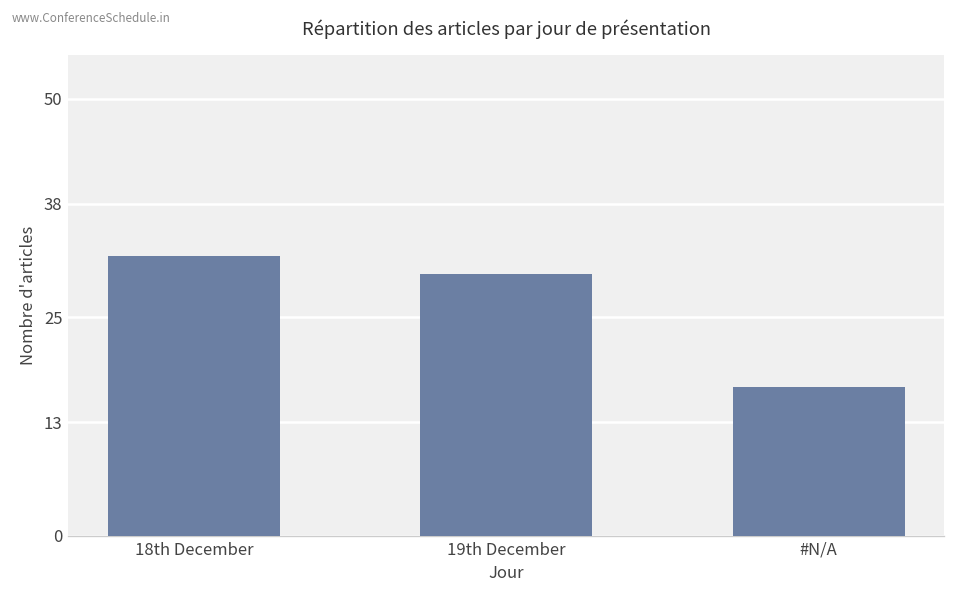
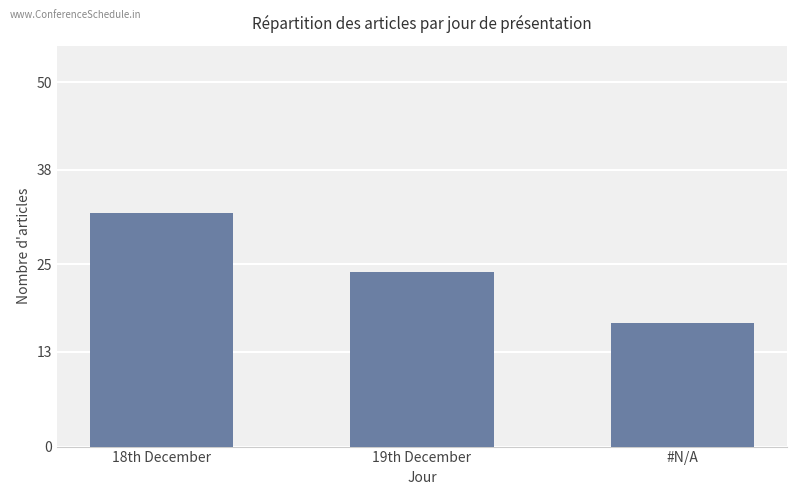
  {
    "18th December": 32,
-   "19th December": 30,
+   "19th December": 24,
    "#N/A": 17
  }
